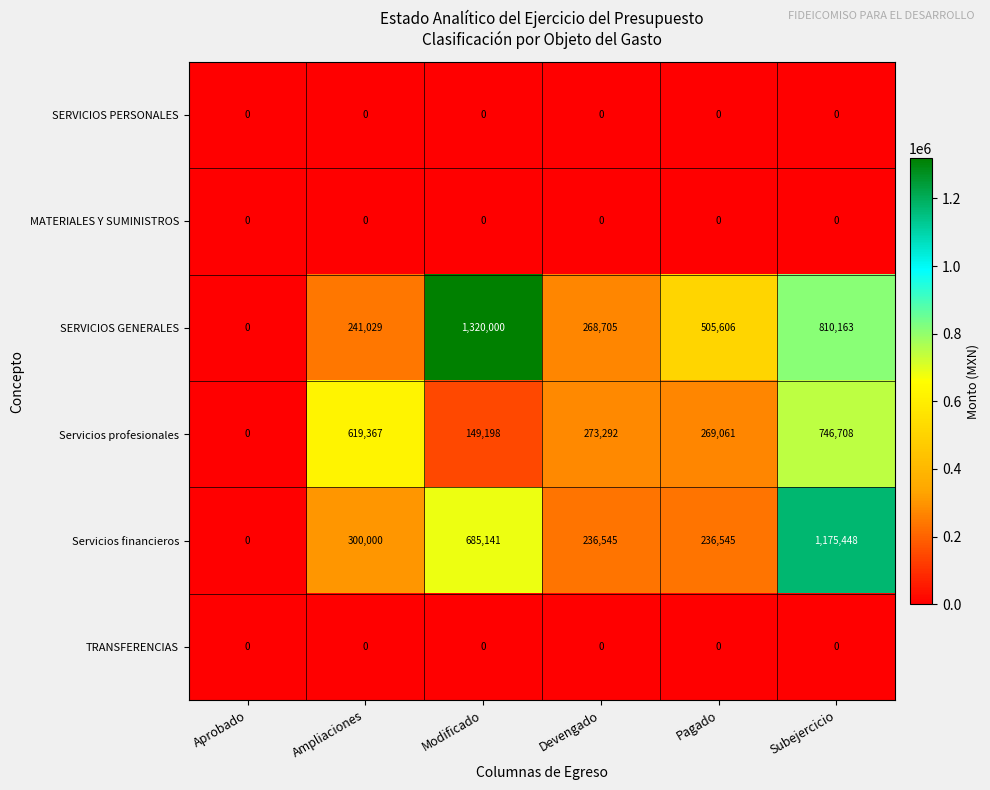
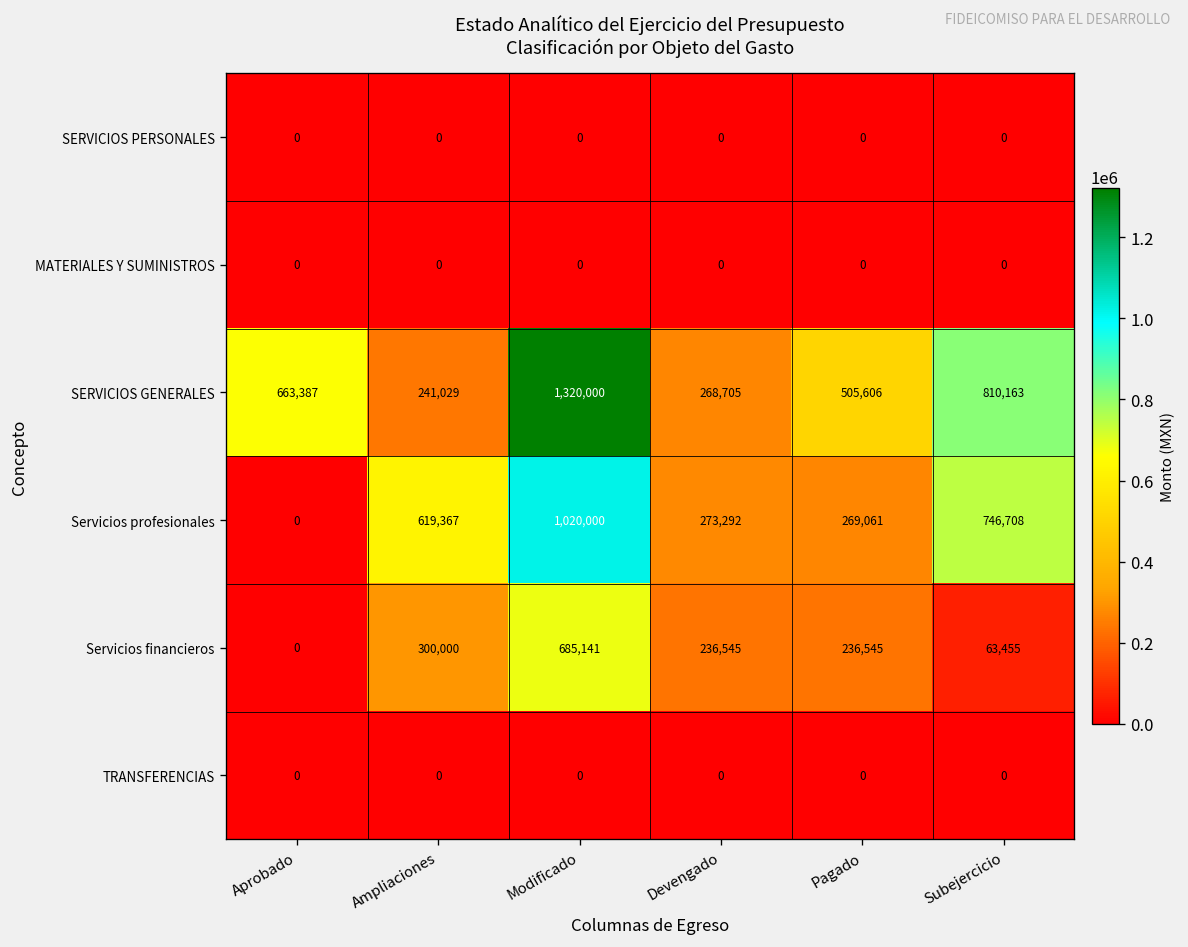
  {
    "SERVICIOS PERSONALES": {
      "Aprobado": "0",
      "Ampliaciones": "0",
      "Modificado": "0",
      "Devengado": "0",
      "Pagado": "0",
      "Subejercicio": "0"
    },
    "MATERIALES Y SUMINISTROS": {
      "Aprobado": "0",
      "Ampliaciones": "0",
      "Modificado": "0",
      "Devengado": "0",
      "Pagado": "0",
      "Subejercicio": "0"
    },
    "SERVICIOS GENERALES": {
-     "Aprobado": "0",
+     "Aprobado": "663,387",
      "Ampliaciones": "241,029",
      "Modificado": "1,320,000",
      "Devengado": "268,705",
      "Pagado": "505,606",
      "Subejercicio": "810,163"
    },
    "Servicios profesionales": {
      "Aprobado": "0",
      "Ampliaciones": "619,367",
-     "Modificado": "149,198",
+     "Modificado": "1,020,000",
      "Devengado": "273,292",
      "Pagado": "269,061",
      "Subejercicio": "746,708"
    },
    "Servicios financieros": {
      "Aprobado": "0",
      "Ampliaciones": "300,000",
      "Modificado": "685,141",
      "Devengado": "236,545",
      "Pagado": "236,545",
-     "Subejercicio": "1,175,448"
+     "Subejercicio": "63,455"
    },
    "TRANSFERENCIAS": {
      "Aprobado": "0",
      "Ampliaciones": "0",
      "Modificado": "0",
      "Devengado": "0",
      "Pagado": "0",
      "Subejercicio": "0"
    }
  }
